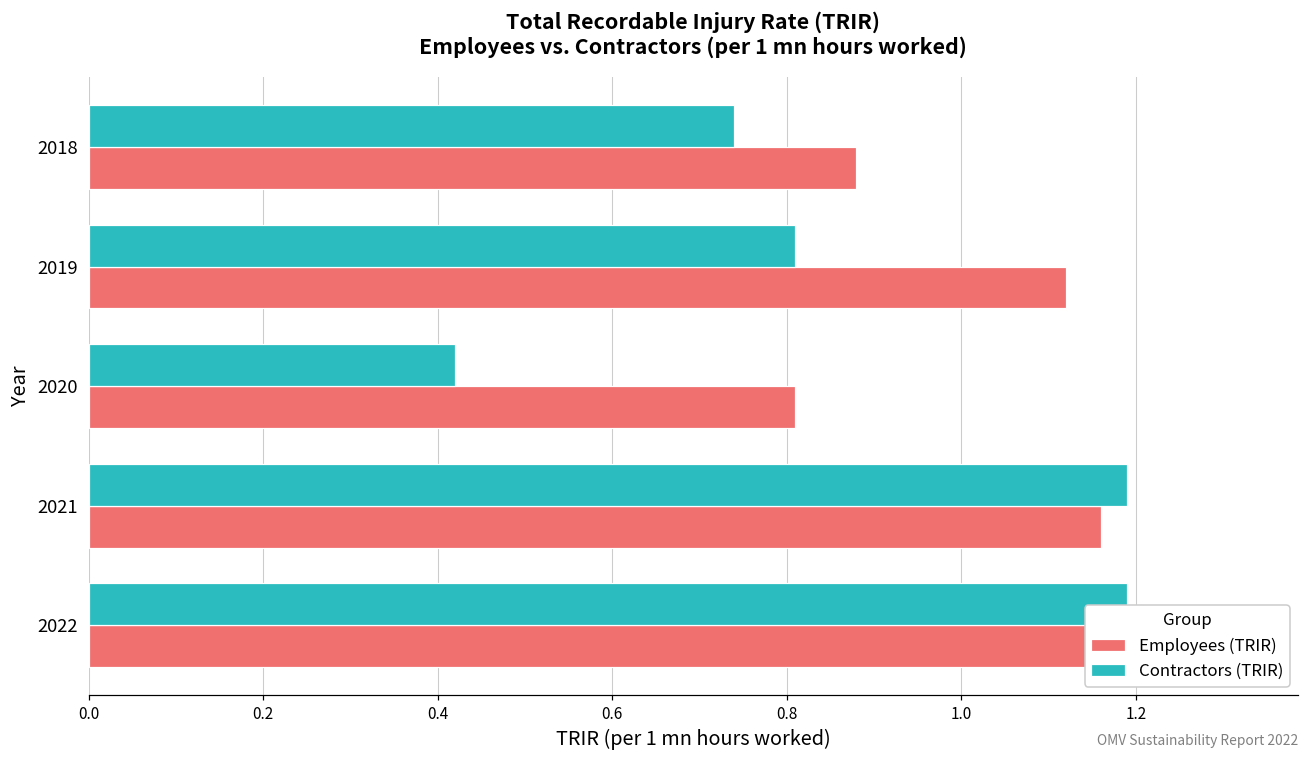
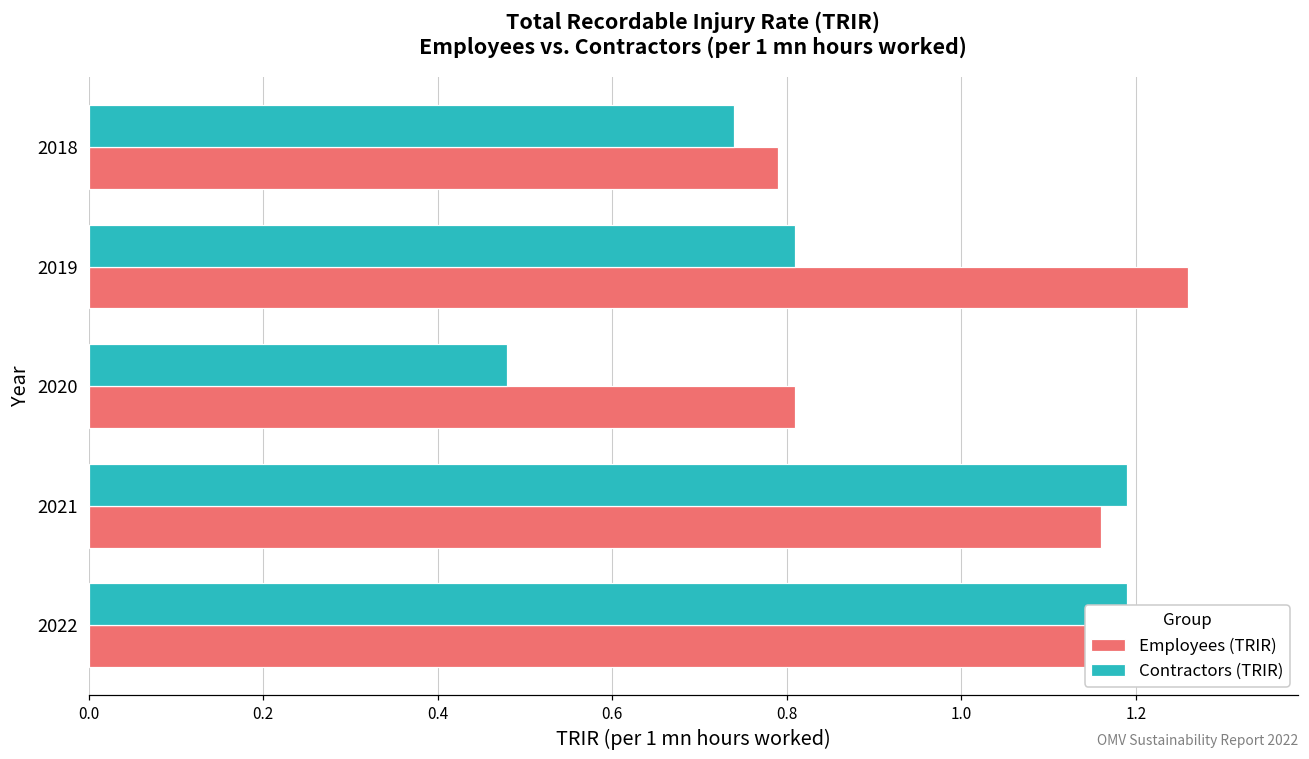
  {
    "Employees (TRIR)": {
-     "2018": 0.88,
-     "2019": 1.12,
+     "2018": 0.79,
+     "2019": 1.26,
      "2020": 0.81,
      "2021": 1.16
    },
    "Contractors (TRIR)": {
      "2018": 0.74,
      "2019": 0.81,
-     "2020": 0.42,
+     "2020": 0.48,
      "2021": 1.19
    }
  }
